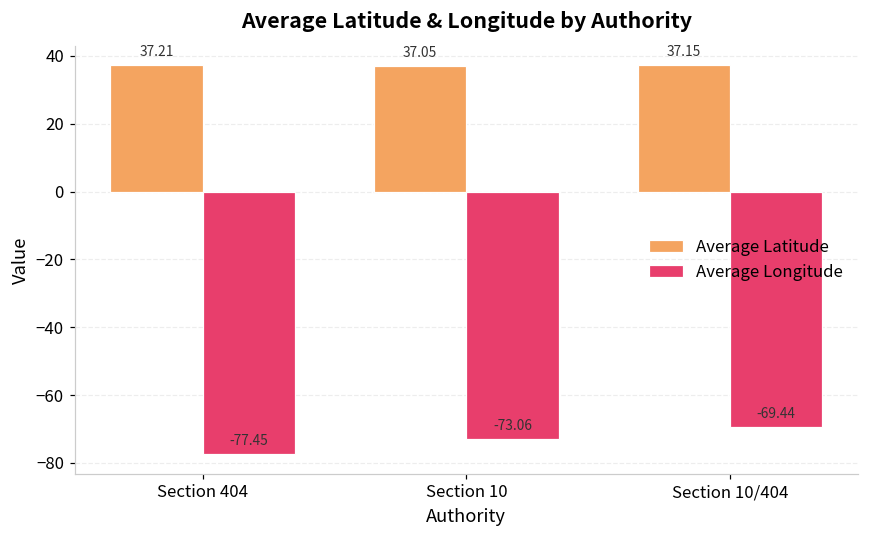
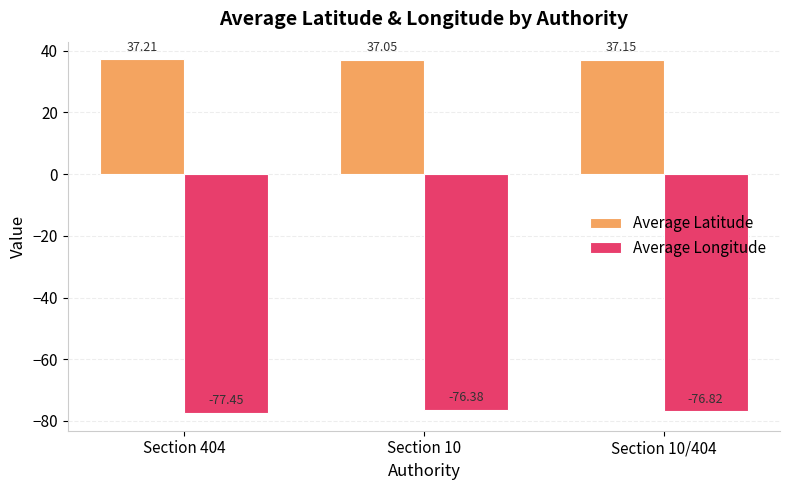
  {
    "Average Latitude": {
      "Section 404": 37.21,
      "Section 10": 37.05,
      "Section 10/404": 37.15
    },
    "Average Longitude": {
      "Section 404": -77.45,
-     "Section 10": -73.06,
-     "Section 10/404": -69.44
+     "Section 10": -76.38,
+     "Section 10/404": -76.82
    }
  }
